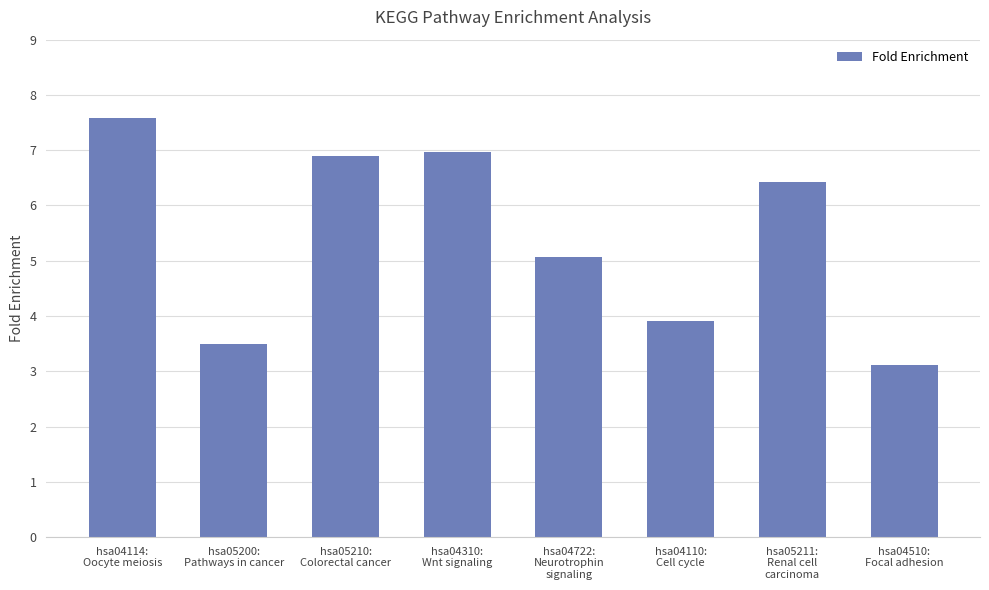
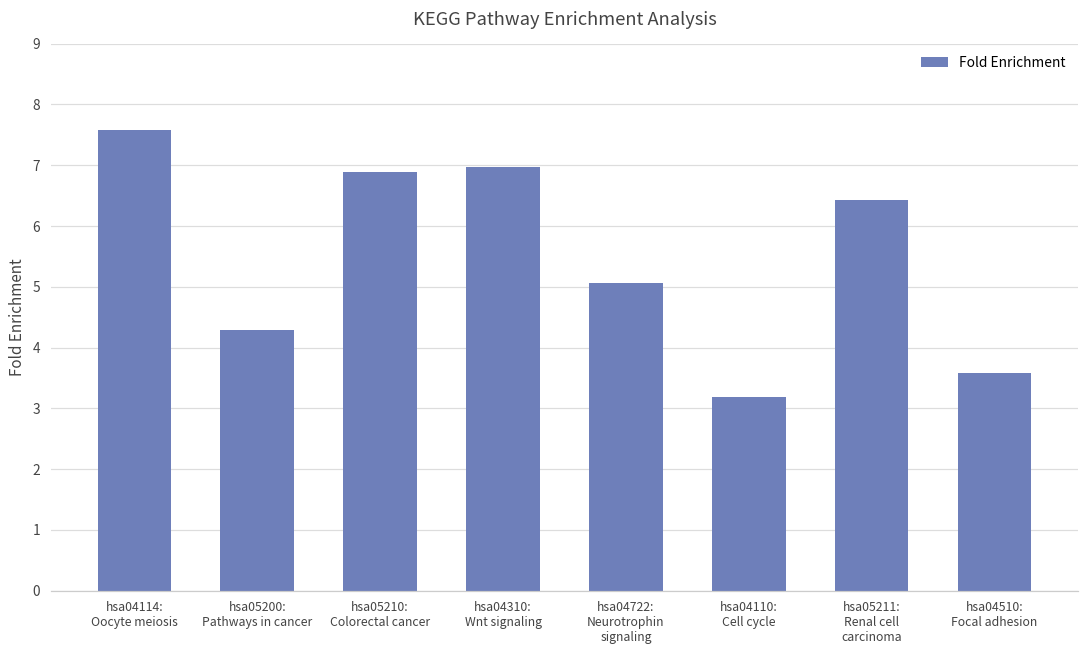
  {
    "hsa04114: Oocyte meiosis": 7.6,
-   "hsa05200: Pathways in cancer": 3.5,
+   "hsa05200: Pathways in cancer": 4.3,
    "hsa05210: Colorectal cancer": 6.9,
    "hsa04310: Wnt signaling": 7.0,
    "hsa04722: Neurotrophin signaling": 5.1,
-   "hsa04110: Cell cycle": 3.9,
+   "hsa04110: Cell cycle": 3.2,
    "hsa05211: Renal cell carcinoma": 6.4,
-   "hsa04510: Focal adhesion": 3.1
+   "hsa04510: Focal adhesion": 3.6
  }
